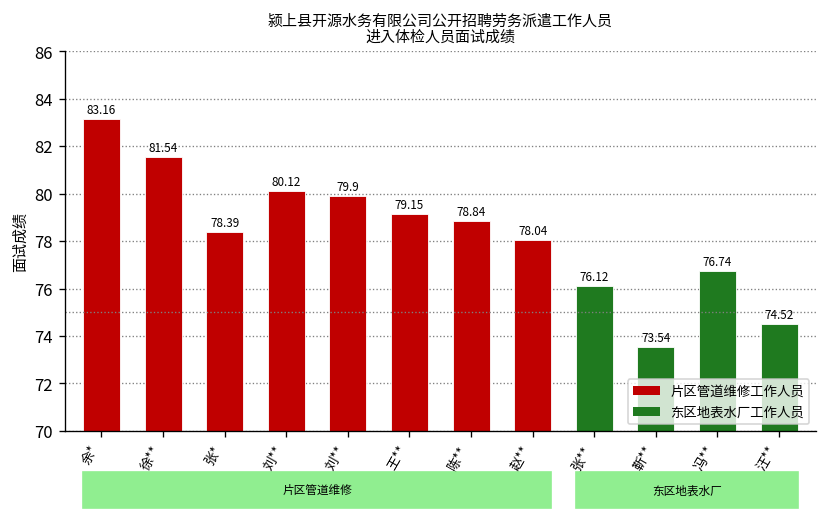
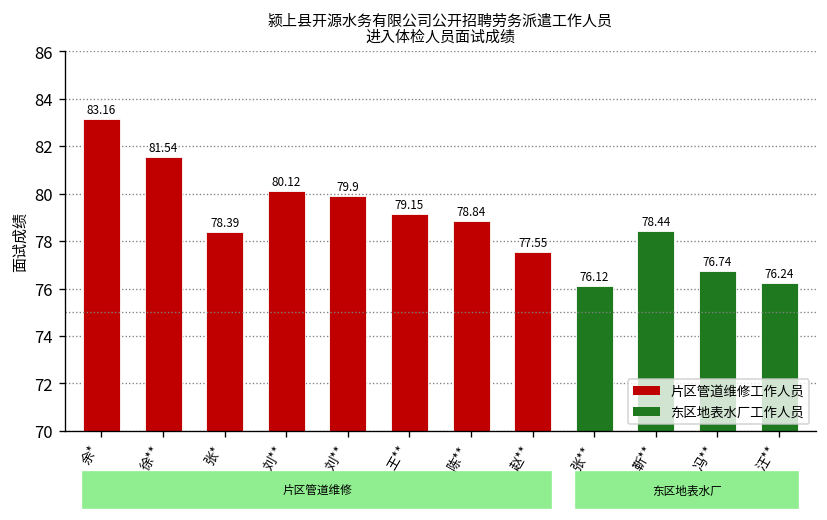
  {
    "余*": 83.16,
    "徐**": 81.54,
    "张*": 78.39,
    "王**": 79.15,
    "陈**": 78.84,
-   "赵**": 78.04,
+   "赵**": 77.55,
    "张**": 76.12,
-   "靳**": 73.54,
+   "靳**": 78.44,
    "冯**": 76.74,
-   "汪**": 74.52
+   "汪**": 76.24
  }
